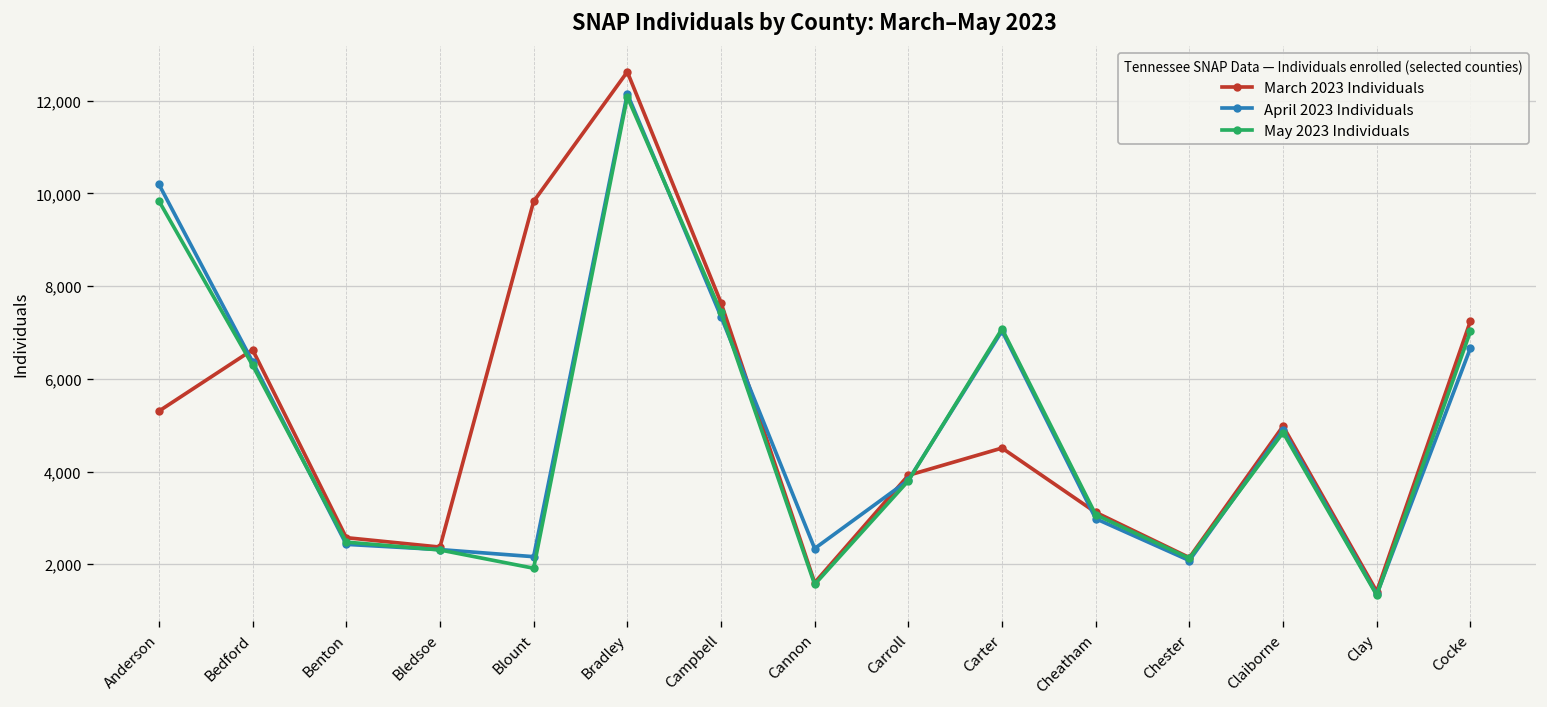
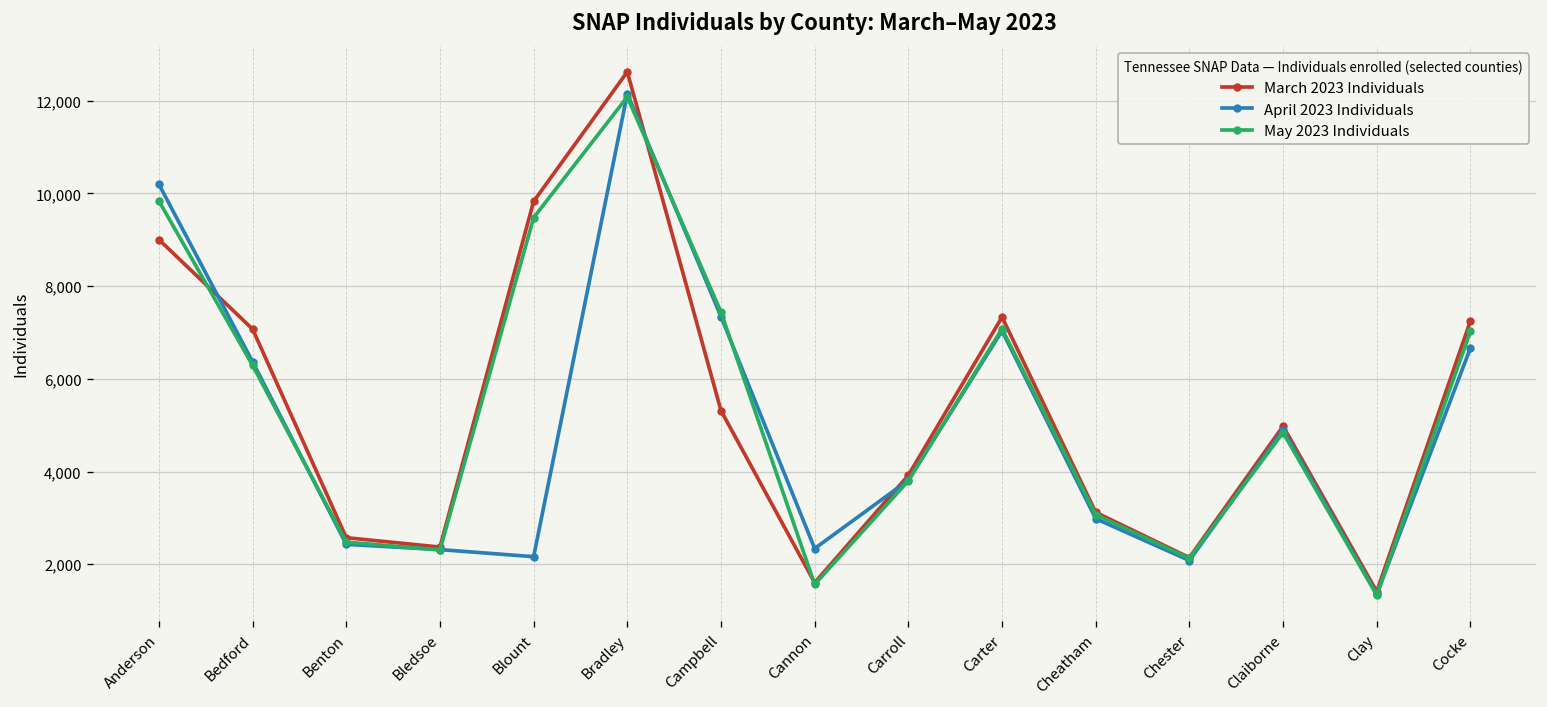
  {
    "March 2023 Individuals": {
-     "Anderson": "5,300",
-     "Bedford": "6,600",
+     "Anderson": "9,000",
+     "Bedford": "7,100",
      "Benton": "2,600",
      "Blount": "9,800",
      "Bradley": "12,600",
-     "Campbell": "7,600",
+     "Campbell": "5,300",
      "Carroll": "3,900",
-     "Carter": "4,500",
+     "Carter": "7,300",
      "Claiborne": "5,000",
      "Cocke": "7,200"
    },
    "April 2023 Individuals": {
      "Anderson": "10,200",
      "Bedford": "6,400",
      "Blount": "2,200",
      "Bradley": "12,100",
      "Campbell": "7,300",
      "Cannon": "2,300",
      "Cheatham": "3,000",
      "Cocke": "6,700"
    },
    "May 2023 Individuals": {
      "Anderson": "9,800",
      "Bedford": "6,300",
-     "Blount": "1,900",
+     "Blount": "9,500",
      "Bradley": "12,100",
      "Campbell": "7,400",
      "Cocke": "7,000"
    }
  }
